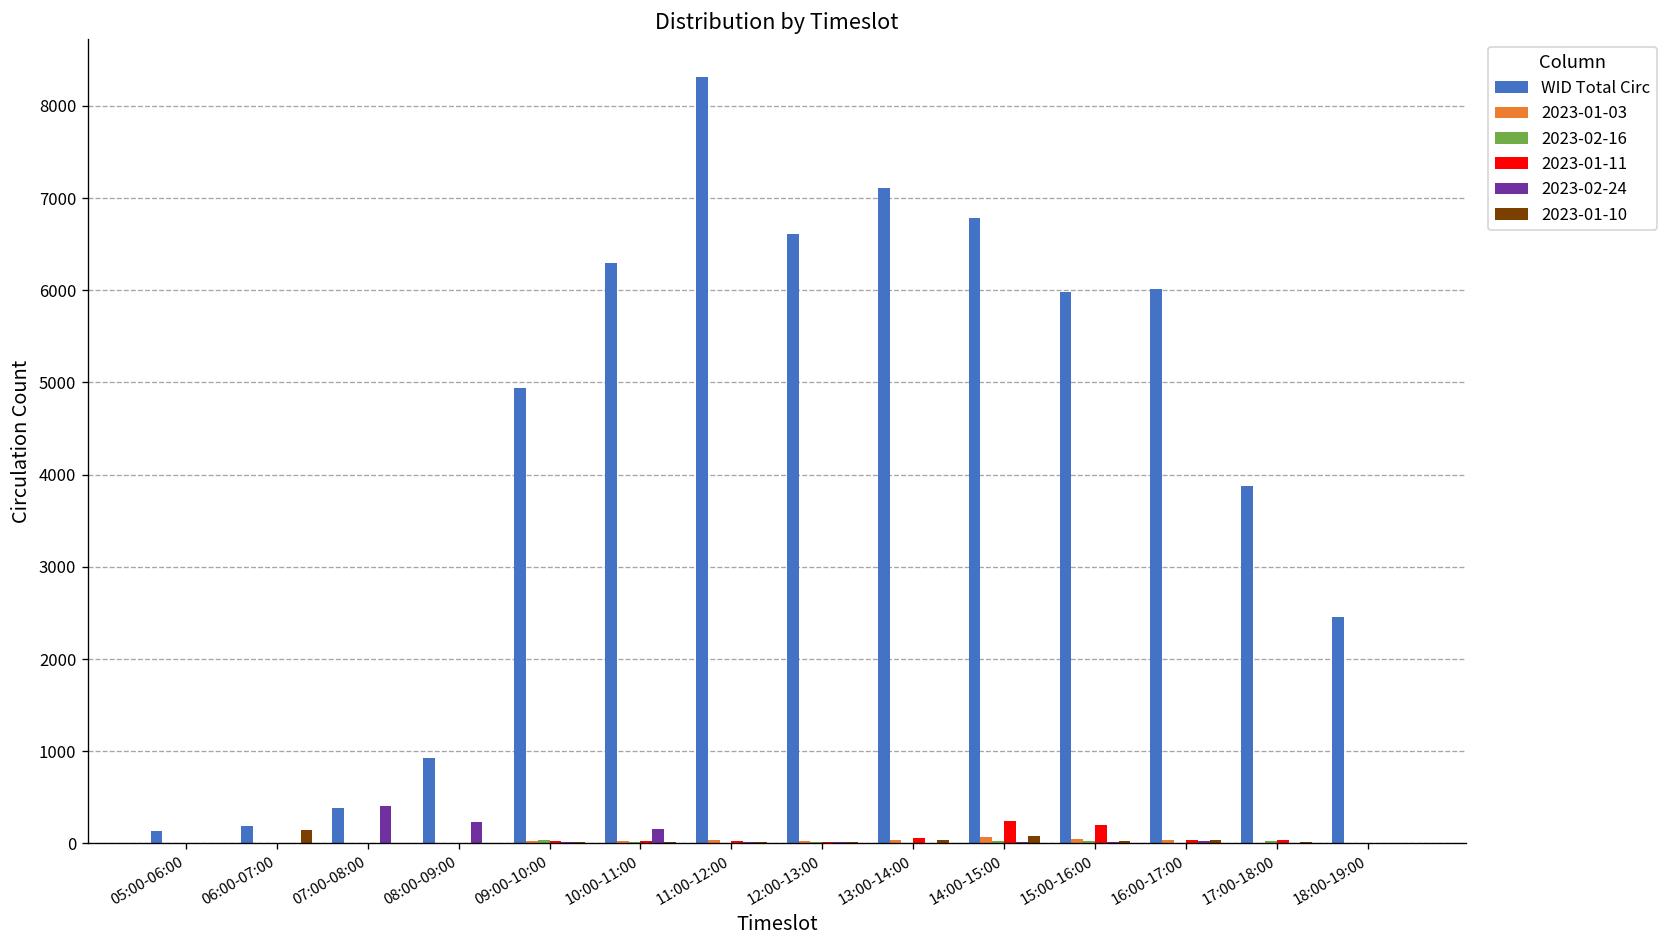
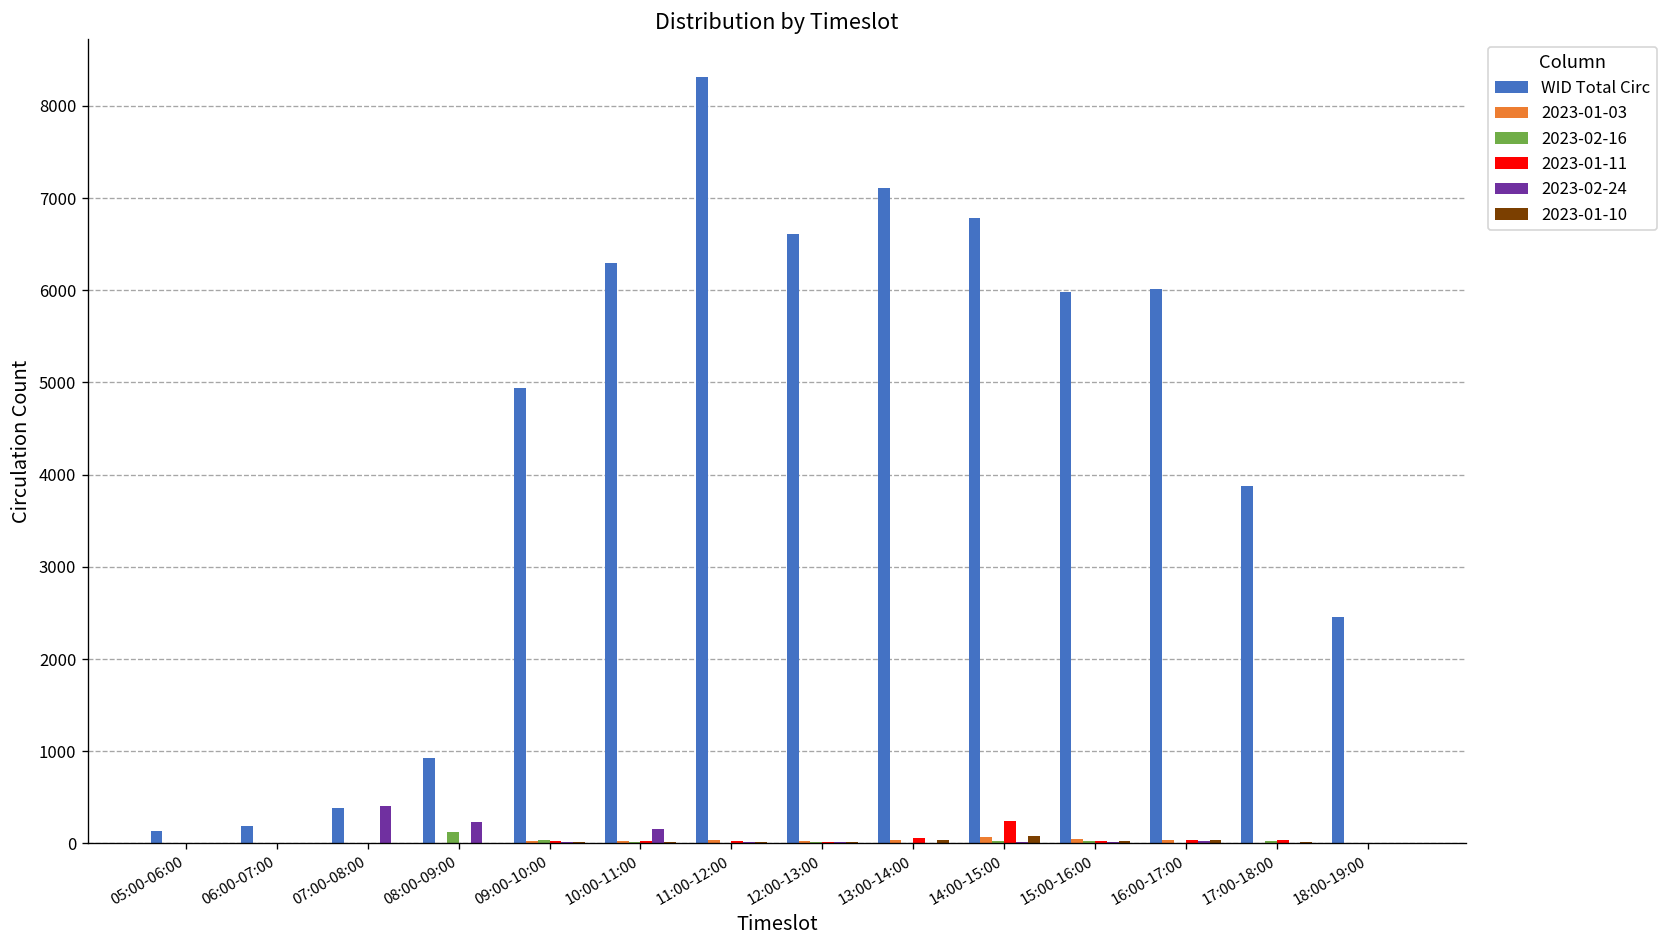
  {
    "WID Total Circ": {
      "05:00-06:00": 100,
      "06:00-07:00": 200,
      "07:00-08:00": 400,
      "08:00-09:00": 900,
      "09:00-10:00": 4900,
      "10:00-11:00": 6300,
      "11:00-12:00": 8300,
      "12:00-13:00": 6600,
      "13:00-14:00": 7100,
      "14:00-15:00": 6800,
      "15:00-16:00": 6000,
      "16:00-17:00": 6000,
      "17:00-18:00": 3900,
      "18:00-19:00": 2500
    },
    "2023-01-03": {
      "06:00-07:00": 0,
      "11:00-12:00": 0,
      "13:00-14:00": 0,
      "14:00-15:00": 100,
      "15:00-16:00": 0,
      "16:00-17:00": 0
    },
    "2023-02-16": {
      "05:00-06:00": 0,
      "06:00-07:00": 0,
-     "08:00-09:00": 0,
+     "08:00-09:00": 100,
      "09:00-10:00": 0
    },
    "2023-01-11": {
      "08:00-09:00": 0,
      "13:00-14:00": 100,
      "14:00-15:00": 200,
-     "15:00-16:00": 200,
+     "15:00-16:00": 0,
      "16:00-17:00": 0,
      "17:00-18:00": 0
    },
    "2023-02-24": {
      "05:00-06:00": 0,
      "06:00-07:00": 0,
      "07:00-08:00": 400,
      "08:00-09:00": 200,
      "10:00-11:00": 200
    },
    "2023-01-10": {
      "05:00-06:00": 0,
-     "06:00-07:00": 100,
+     "06:00-07:00": 0,
      "13:00-14:00": 0,
      "14:00-15:00": 100,
      "16:00-17:00": 0
    }
  }
